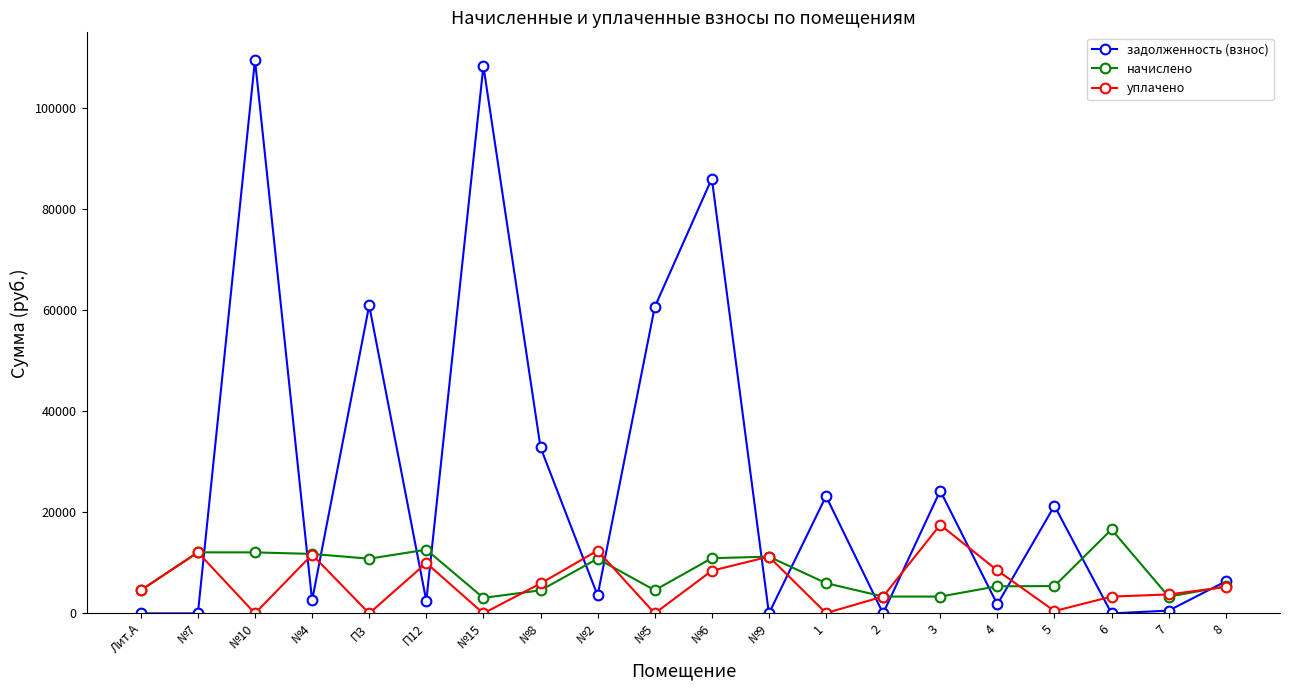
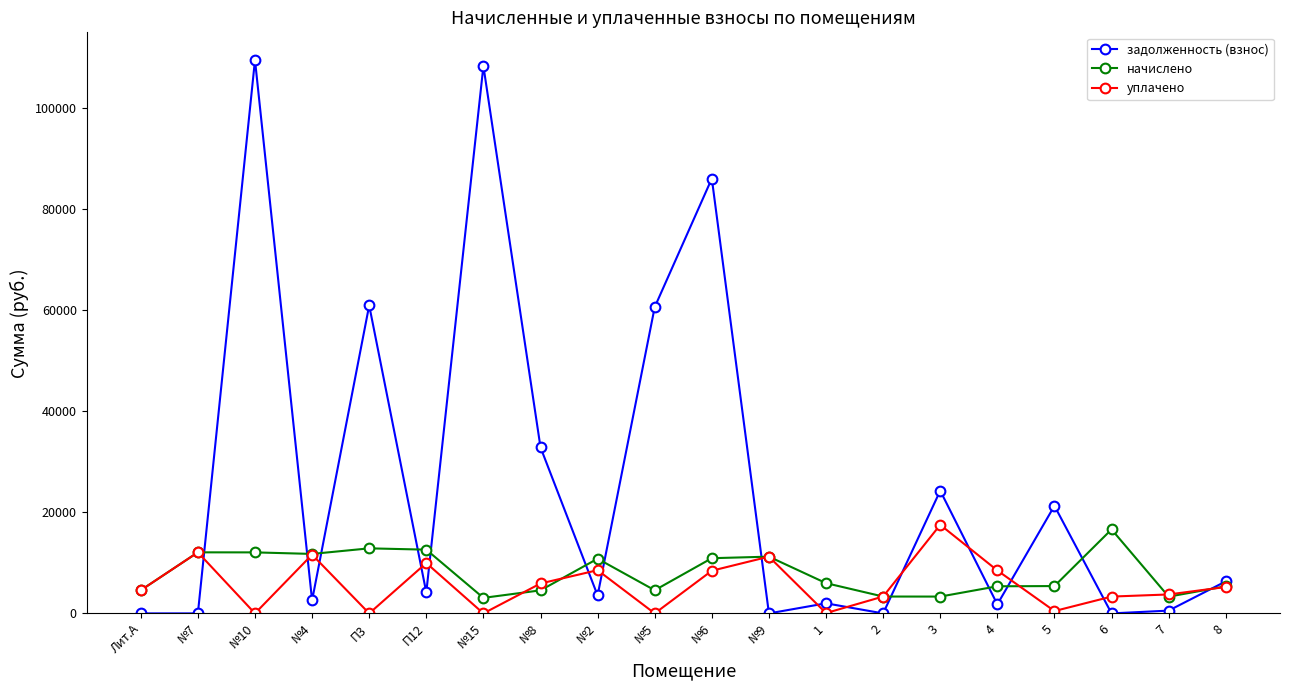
  {
    "задолженность (взнос)": {
      "Лит.А": 0,
      "№7": 0,
      "№10": 109000,
      "№4": 3000,
      "П3": 61000,
-     "П12": 2000,
+     "П12": 4000,
      "№15": 108000,
      "№8": 33000,
      "№2": 4000,
      "№5": 61000,
      "№6": 86000,
      "№9": 0,
-     "1": 23000,
+     "1": 2000,
      "2": 0,
      "3": 24000,
      "4": 2000,
      "5": 21000,
      "6": 0,
      "7": 1000,
      "8": 6000
    },
    "начислено": {
      "№10": 12000,
-     "П3": 11000,
+     "П3": 13000,
      "П12": 13000,
      "№15": 3000,
      "№8": 5000,
      "№2": 11000,
      "№5": 5000,
      "№6": 11000,
      "1": 6000,
      "3": 3000,
      "4": 5000,
      "5": 5000,
      "6": 17000
    },
    "уплачено": {
      "№10": 0,
      "П3": 0,
      "П12": 10000,
      "№15": 0,
      "№8": 6000,
-     "№2": 12000,
+     "№2": 9000,
      "№5": 0,
      "№6": 8000,
      "1": 0,
      "3": 18000,
      "4": 8000,
      "5": 0,
      "6": 3000
    }
  }
